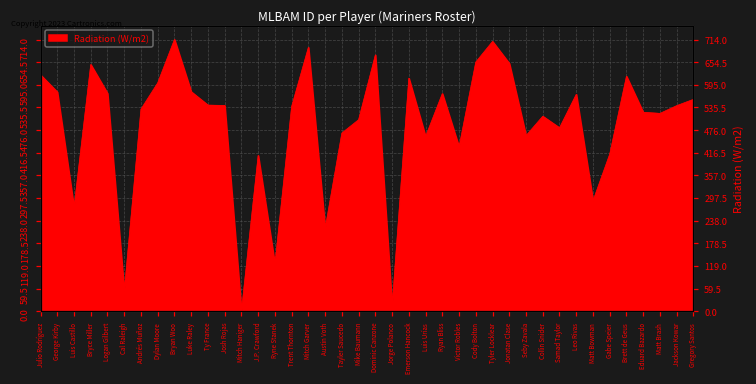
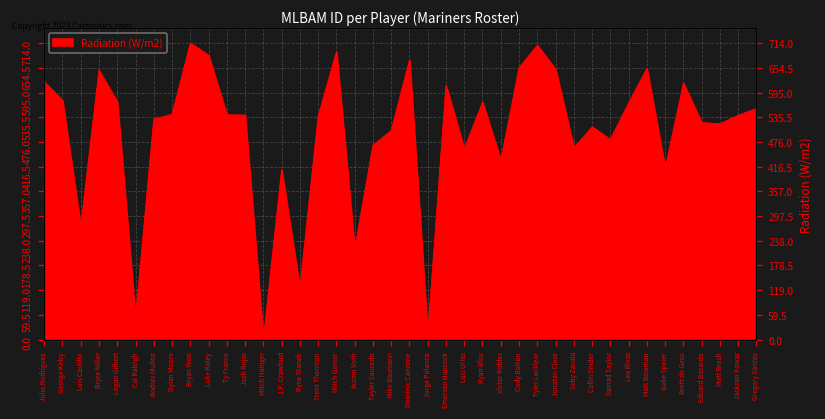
  {
    "Julio Rodríguez": 620,
    "George Kirby": 580,
    "Luis Castillo": 270,
    "Bryce Miller": 650,
    "Logan Gilbert": 570,
    "Cal Raleigh": 50,
    "Andrés Muñoz": 530,
-   "Dylan Moore": 600,
+   "Dylan Moore": 540,
    "Bryan Woo": 710,
-   "Luke Raley": 580,
+   "Luke Raley": 680,
    "Ty France": 540,
    "Josh Rojas": 540,
    "Mitch Haniger": 0,
    "J.P. Crawford": 410,
    "Ryne Stanek": 120,
    "Trent Thornton": 540,
    "Mitch Garver": 690,
    "Austin Voth": 220,
    "Tayler Saucedo": 470,
    "Mike Baumann": 500,
    "Dominic Canzone": 670,
    "Jorge Polanco": 10,
    "Emerson Hancock": 610,
    "Luis Urías": 460,
    "Ryan Bliss": 570,
    "Victor Robles": 430,
    "Cody Bolton": 650,
    "Tyler Locklear": 710,
    "Jonatan Clase": 650,
    "Seby Zavala": 460,
    "Collin Snider": 510,
    "Samad Taylor": 480,
    "Leo Rivas": 570,
-   "Matt Bowman": 290,
+   "Matt Bowman": 650,
    "Gabe Speier": 410,
    "Brett de Geus": 620,
    "Eduard Bazardo": 520,
    "Matt Brash": 520,
    "Jackson Kowar": 540,
    "Gregory Santos": 560
  }
